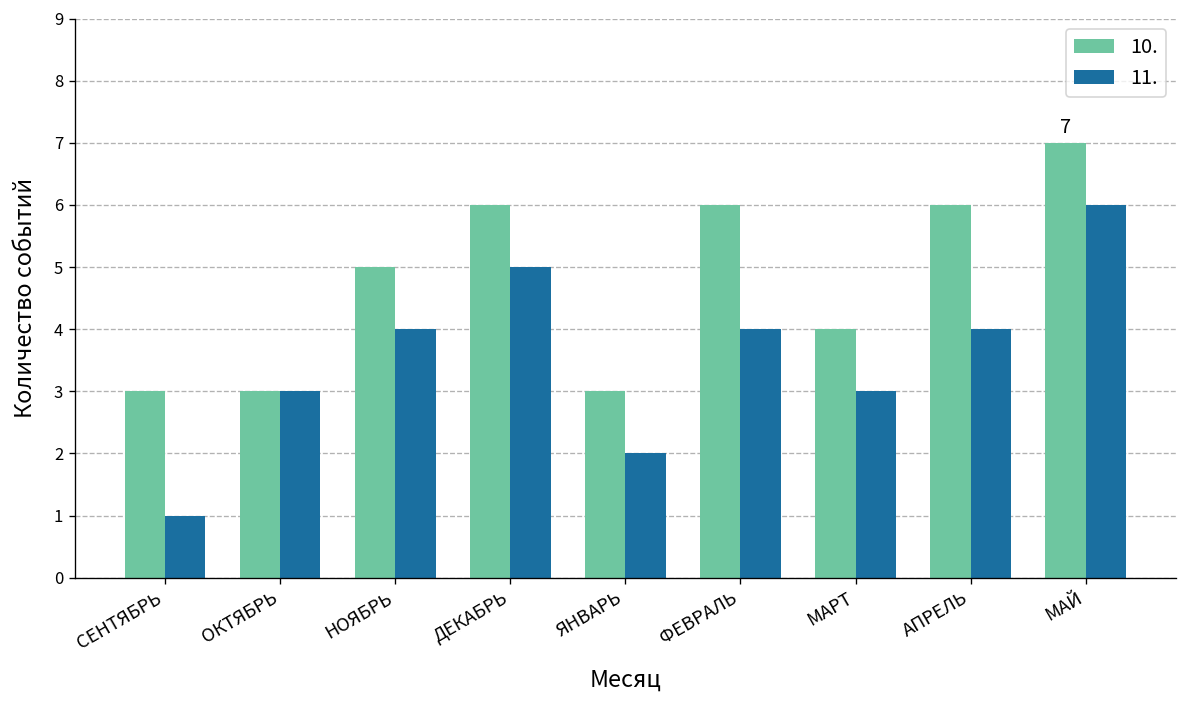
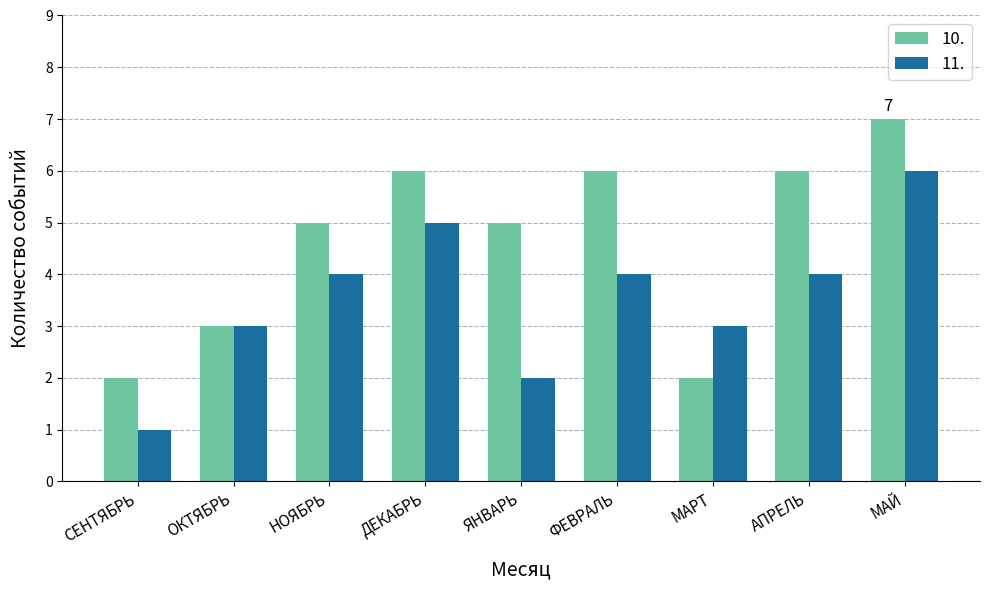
  {
    "10.": {
-     "СЕНТЯБРЬ": 3,
+     "СЕНТЯБРЬ": 2,
      "ОКТЯБРЬ": 3,
      "НОЯБРЬ": 5,
      "ДЕКАБРЬ": 6,
-     "ЯНВАРЬ": 3,
+     "ЯНВАРЬ": 5,
      "ФЕВРАЛЬ": 6,
-     "МАРТ": 4,
+     "МАРТ": 2,
      "АПРЕЛЬ": 6
    },
    "11.": {
      "СЕНТЯБРЬ": 1,
      "ОКТЯБРЬ": 3,
      "НОЯБРЬ": 4,
      "ДЕКАБРЬ": 5,
      "ЯНВАРЬ": 2,
      "ФЕВРАЛЬ": 4,
      "МАРТ": 3,
      "АПРЕЛЬ": 4,
      "МАЙ": 6
    }
  }
